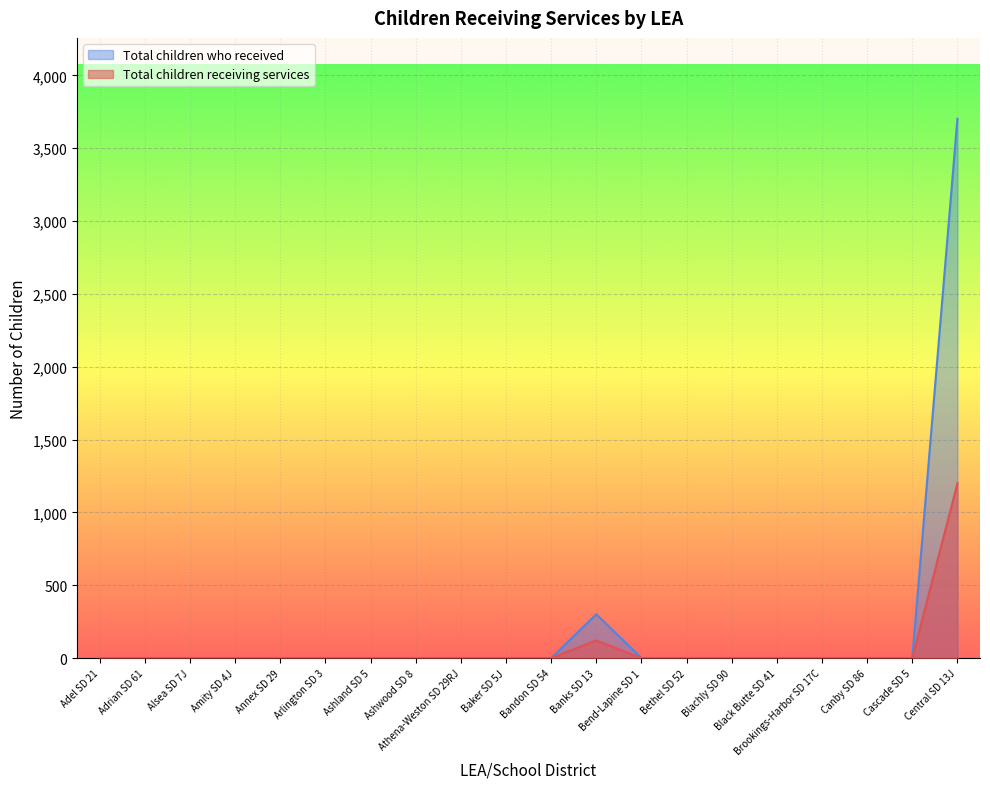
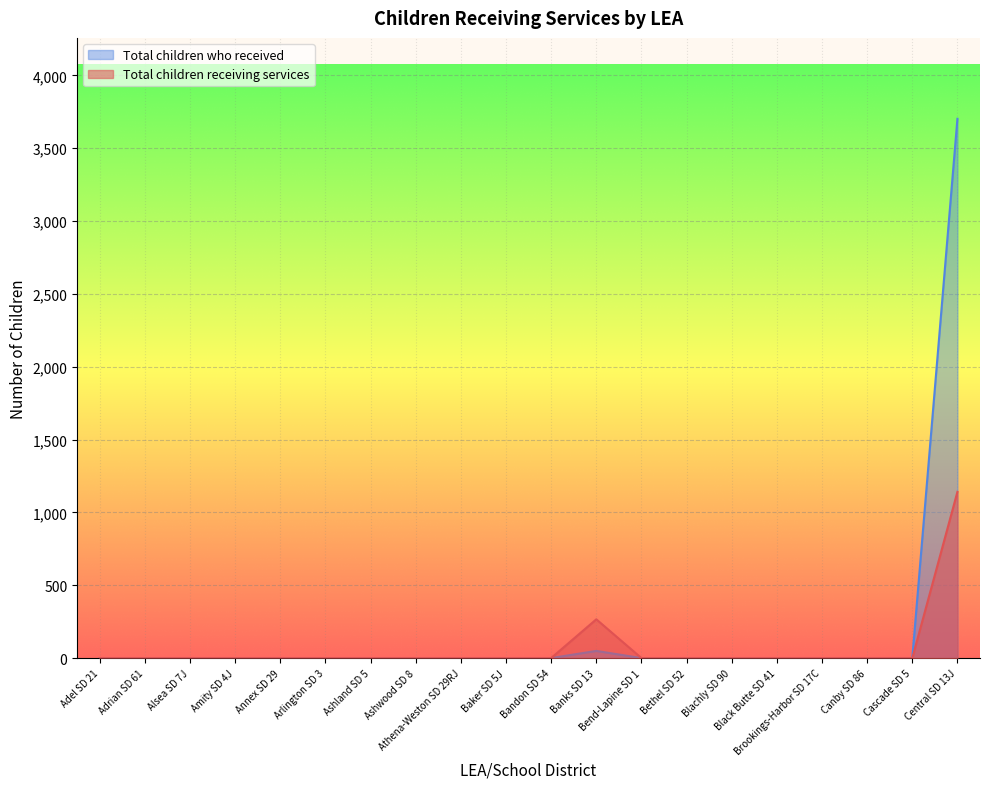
  {
    "Total children who received": {
-     "Banks SD 13": "300",
+     "Banks SD 13": "50",
      "Central SD 13J": "3,700"
    },
    "Total children receiving services": {
-     "Banks SD 13": "120",
-     "Central SD 13J": "1,200"
+     "Banks SD 13": "270",
+     "Central SD 13J": "1,140"
    }
  }
